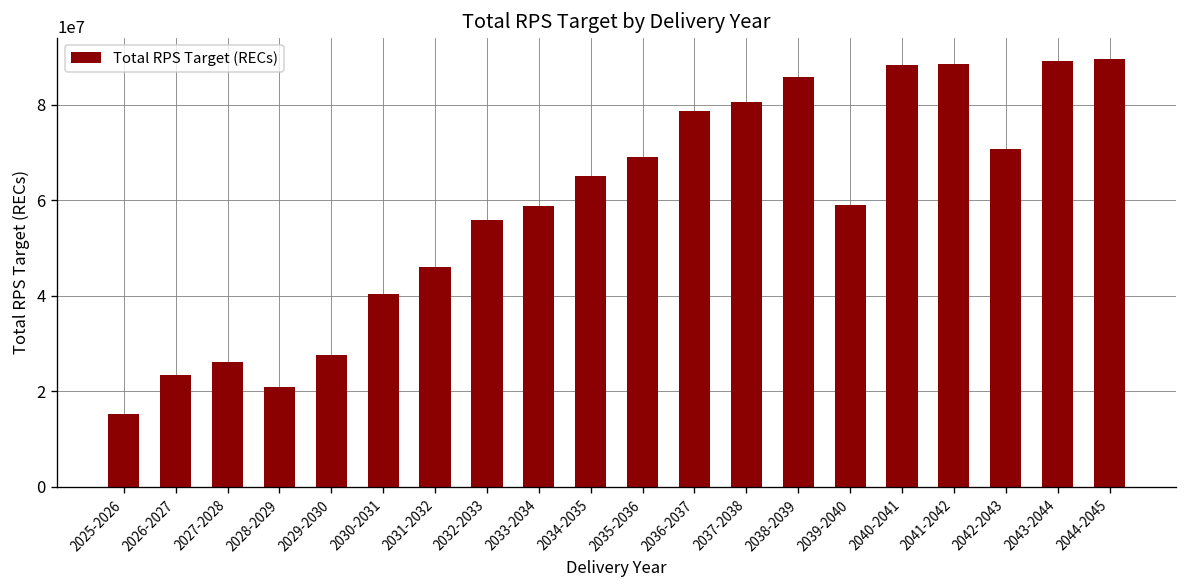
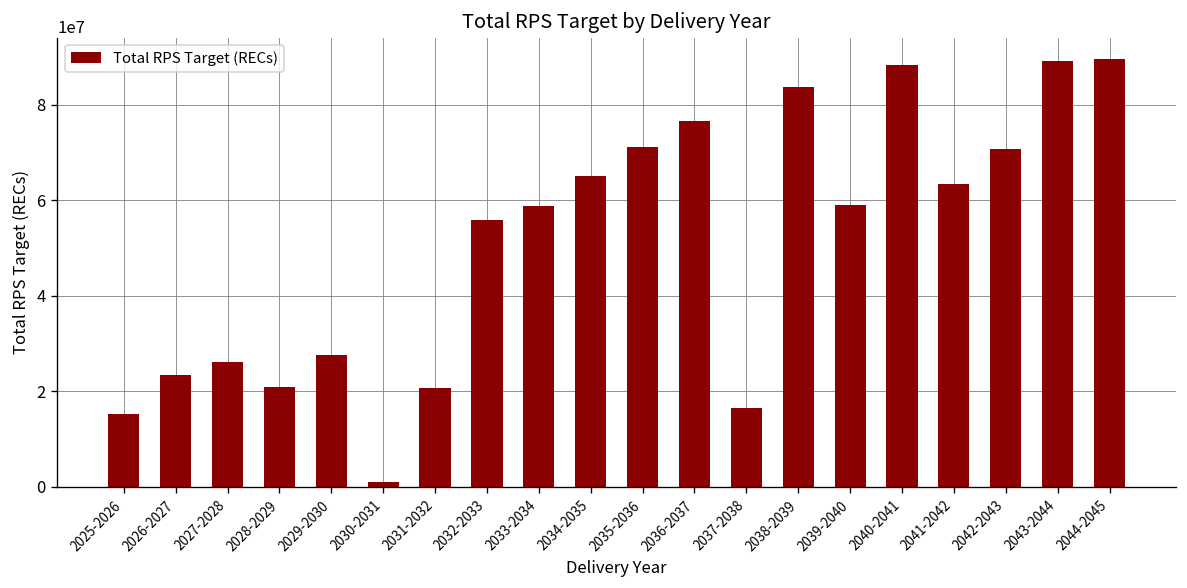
  {
    "2025-2026": 15000000,
    "2026-2027": 23000000,
    "2027-2028": 26000000,
    "2028-2029": 21000000,
    "2029-2030": 28000000,
-   "2030-2031": 40000000,
-   "2031-2032": 46000000,
+   "2030-2031": 1000000,
+   "2031-2032": 21000000,
    "2032-2033": 56000000,
    "2033-2034": 59000000,
    "2034-2035": 65000000,
-   "2035-2036": 69000000,
-   "2036-2037": 79000000,
-   "2037-2038": 81000000,
-   "2038-2039": 86000000,
+   "2035-2036": 71000000,
+   "2036-2037": 76000000,
+   "2037-2038": 17000000,
+   "2038-2039": 84000000,
    "2039-2040": 59000000,
    "2040-2041": 88000000,
-   "2041-2042": 89000000,
+   "2041-2042": 63000000,
    "2042-2043": 71000000,
    "2043-2044": 89000000,
    "2044-2045": 90000000
  }
